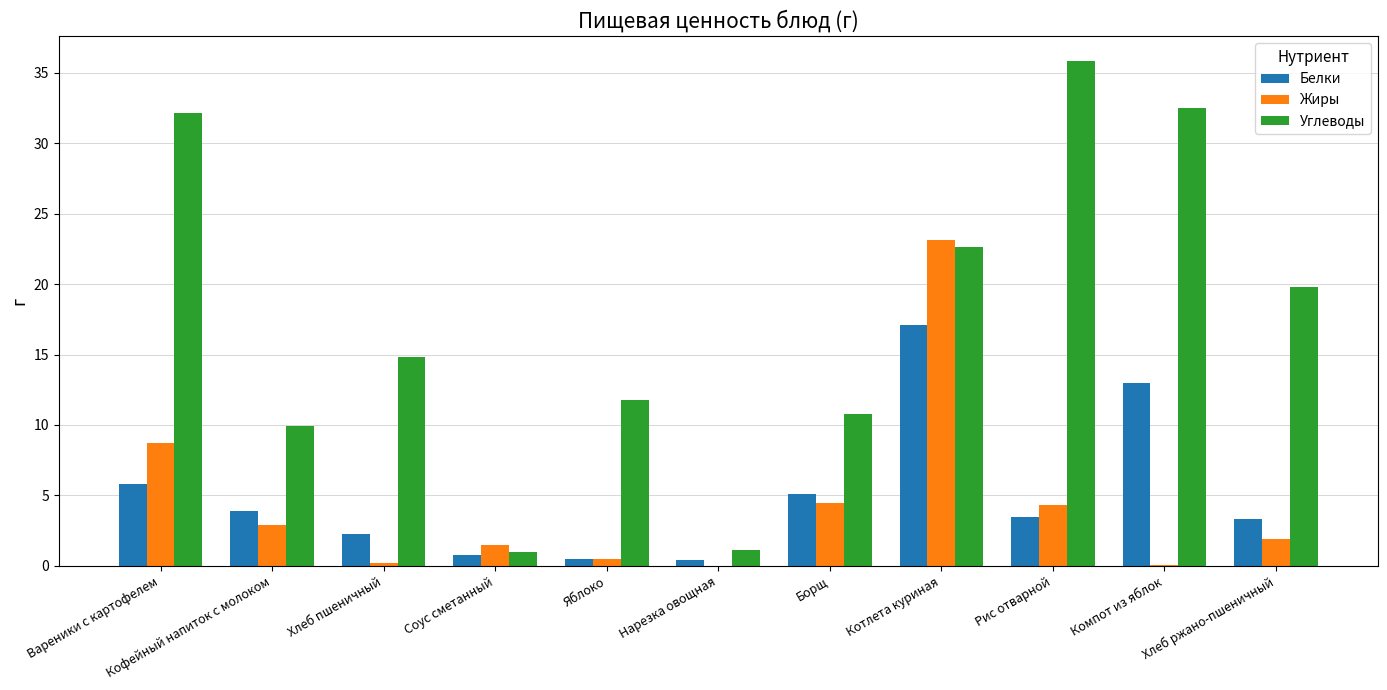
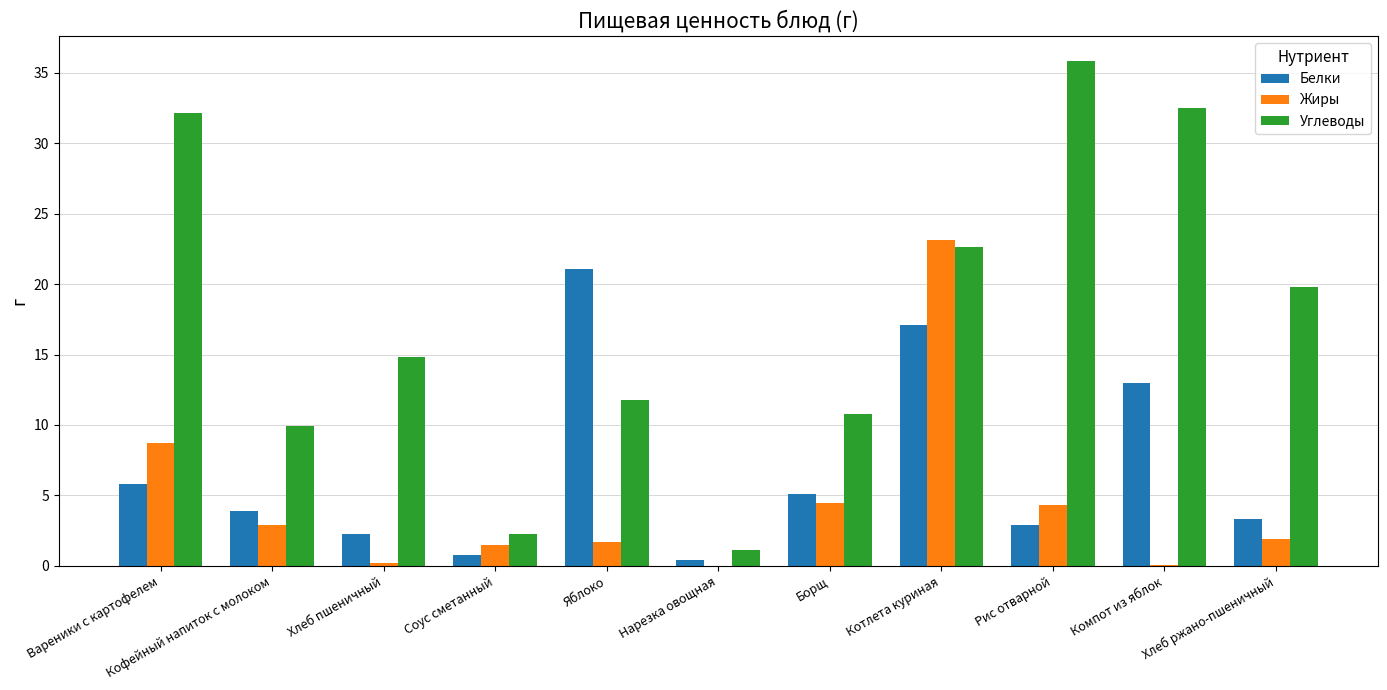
  {
    "Белки": {
      "Вареники с картофелем": 5.8,
      "Кофейный напиток с молоком": 3.9,
      "Хлеб пшеничный": 2.3,
      "Соус сметанный": 0.8,
-     "Яблоко": 0.5,
+     "Яблоко": 21.1,
      "Нарезка овощная": 0.4,
      "Борщ": 5.1,
      "Котлета куриная": 17.1,
-     "Рис отварной": 3.5,
+     "Рис отварной": 2.9,
      "Компот из яблок": 13.0,
      "Хлеб ржано-пшеничный": 3.3
    },
    "Жиры": {
      "Вареники с картофелем": 8.7,
      "Кофейный напиток с молоком": 2.9,
      "Хлеб пшеничный": 0.2,
      "Соус сметанный": 1.5,
-     "Яблоко": 0.5,
+     "Яблоко": 1.7,
      "Нарезка овощная": 0.0,
      "Борщ": 4.5,
      "Котлета куриная": 23.1,
      "Рис отварной": 4.3,
      "Хлеб ржано-пшеничный": 1.9
    },
    "Углеводы": {
      "Вареники с картофелем": 32.1,
      "Кофейный напиток с молоком": 9.9,
      "Хлеб пшеничный": 14.8,
-     "Соус сметанный": 1.0,
+     "Соус сметанный": 2.3,
      "Яблоко": 11.8,
      "Нарезка овощная": 1.1,
      "Борщ": 10.8,
      "Котлета куриная": 22.6,
      "Рис отварной": 35.8,
      "Компот из яблок": 32.5,
      "Хлеб ржано-пшеничный": 19.8
    }
  }
